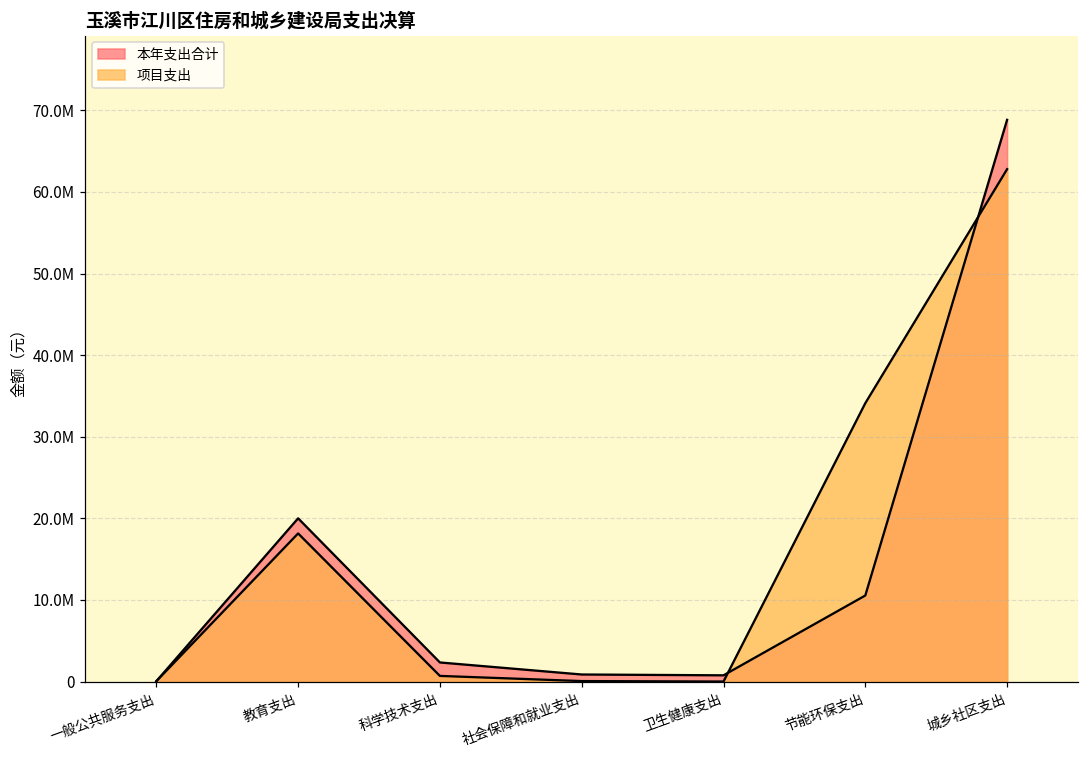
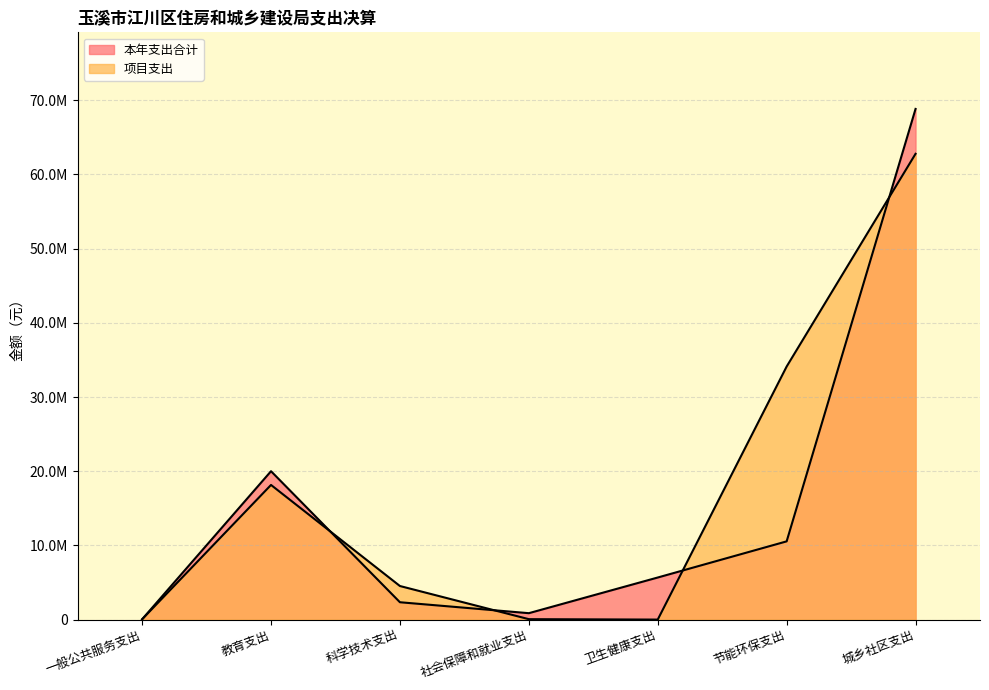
  {
    "本年支出合计": {
      "教育支出": 20000000,
      "科学技术支出": 2000000,
      "社会保障和就业支出": 1000000,
-     "卫生健康支出": 1000000,
+     "卫生健康支出": 6000000,
      "节能环保支出": 11000000,
      "城乡社区支出": 69000000
    },
    "项目支出": {
      "教育支出": 18000000,
-     "科学技术支出": 1000000,
+     "科学技术支出": 5000000,
      "社会保障和就业支出": 0,
      "卫生健康支出": 0,
      "节能环保支出": 34000000,
      "城乡社区支出": 63000000
    }
  }
